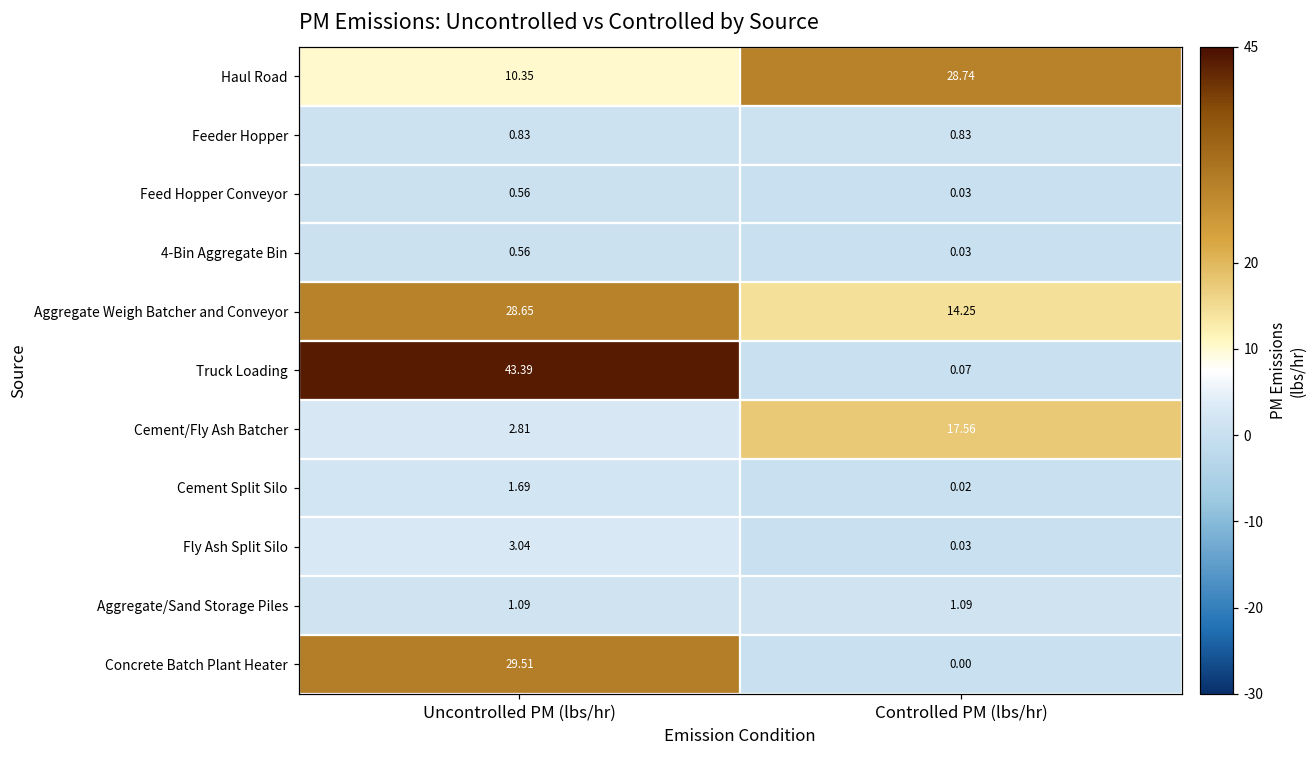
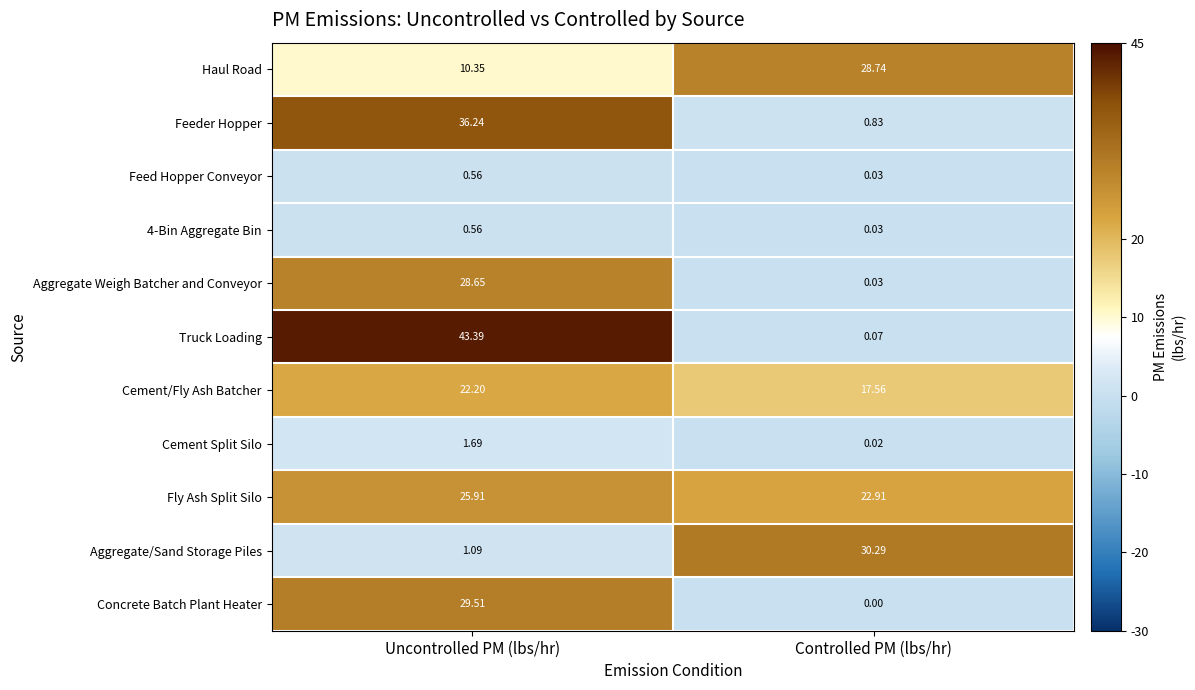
  {
    "Haul Road": {
      "Uncontrolled PM (lbs/hr)": 10.35,
      "Controlled PM (lbs/hr)": 28.74
    },
    "Feeder Hopper": {
-     "Uncontrolled PM (lbs/hr)": 0.83,
+     "Uncontrolled PM (lbs/hr)": 36.24,
      "Controlled PM (lbs/hr)": 0.83
    },
    "Feed Hopper Conveyor": {
      "Uncontrolled PM (lbs/hr)": 0.56,
      "Controlled PM (lbs/hr)": 0.03
    },
    "4-Bin Aggregate Bin": {
      "Uncontrolled PM (lbs/hr)": 0.56,
      "Controlled PM (lbs/hr)": 0.03
    },
    "Aggregate Weigh Batcher and Conveyor": {
      "Uncontrolled PM (lbs/hr)": 28.65,
-     "Controlled PM (lbs/hr)": 14.25
+     "Controlled PM (lbs/hr)": 0.03
    },
    "Truck Loading": {
      "Uncontrolled PM (lbs/hr)": 43.39,
      "Controlled PM (lbs/hr)": 0.07
    },
    "Cement/Fly Ash Batcher": {
-     "Uncontrolled PM (lbs/hr)": 2.81,
+     "Uncontrolled PM (lbs/hr)": 22.20,
      "Controlled PM (lbs/hr)": 17.56
    },
    "Cement Split Silo": {
      "Uncontrolled PM (lbs/hr)": 1.69,
      "Controlled PM (lbs/hr)": 0.02
    },
    "Fly Ash Split Silo": {
-     "Uncontrolled PM (lbs/hr)": 3.04,
-     "Controlled PM (lbs/hr)": 0.03
+     "Uncontrolled PM (lbs/hr)": 25.91,
+     "Controlled PM (lbs/hr)": 22.91
    },
    "Aggregate/Sand Storage Piles": {
      "Uncontrolled PM (lbs/hr)": 1.09,
-     "Controlled PM (lbs/hr)": 1.09
+     "Controlled PM (lbs/hr)": 30.29
    },
    "Concrete Batch Plant Heater": {
      "Uncontrolled PM (lbs/hr)": 29.51,
      "Controlled PM (lbs/hr)": 0.00
    }
  }
